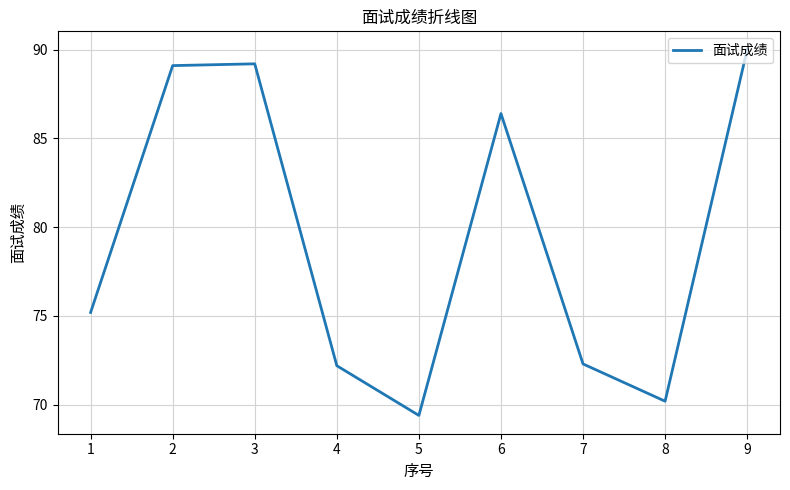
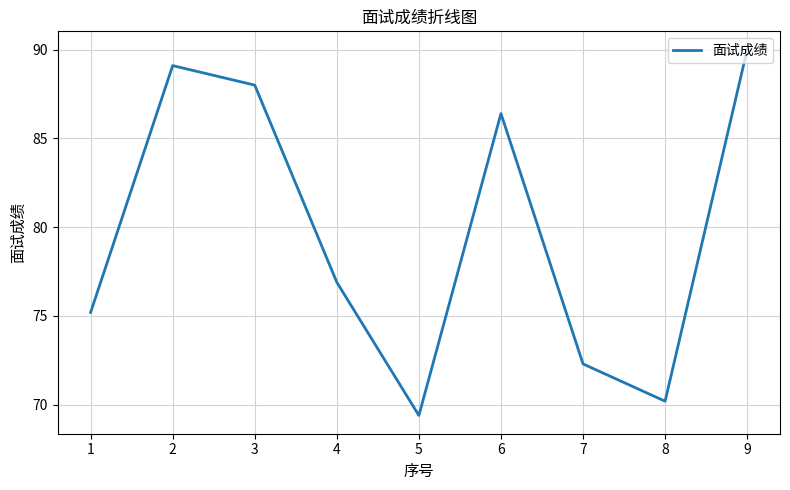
  {
    "1": 75.2,
    "2": 89.1,
-   "3": 89.2,
-   "4": 72.2,
+   "3": 88.0,
+   "4": 76.9,
    "5": 69.4,
    "6": 86.4,
    "7": 72.3,
    "8": 70.2
  }
